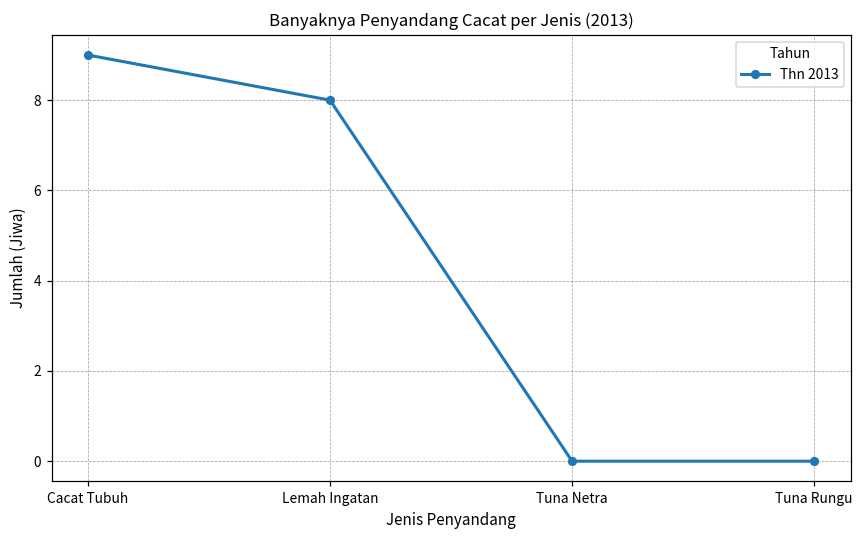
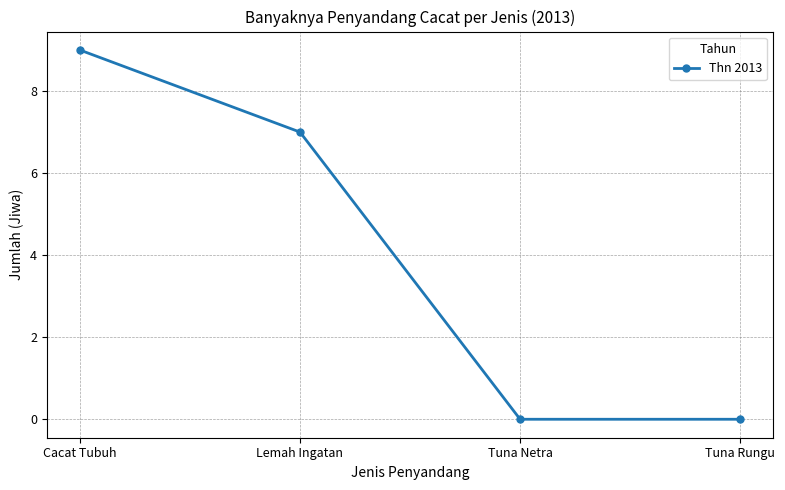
  {
    "Cacat Tubuh": 9,
-   "Lemah Ingatan": 8,
+   "Lemah Ingatan": 7,
    "Tuna Netra": 0,
    "Tuna Rungu": 0
  }
